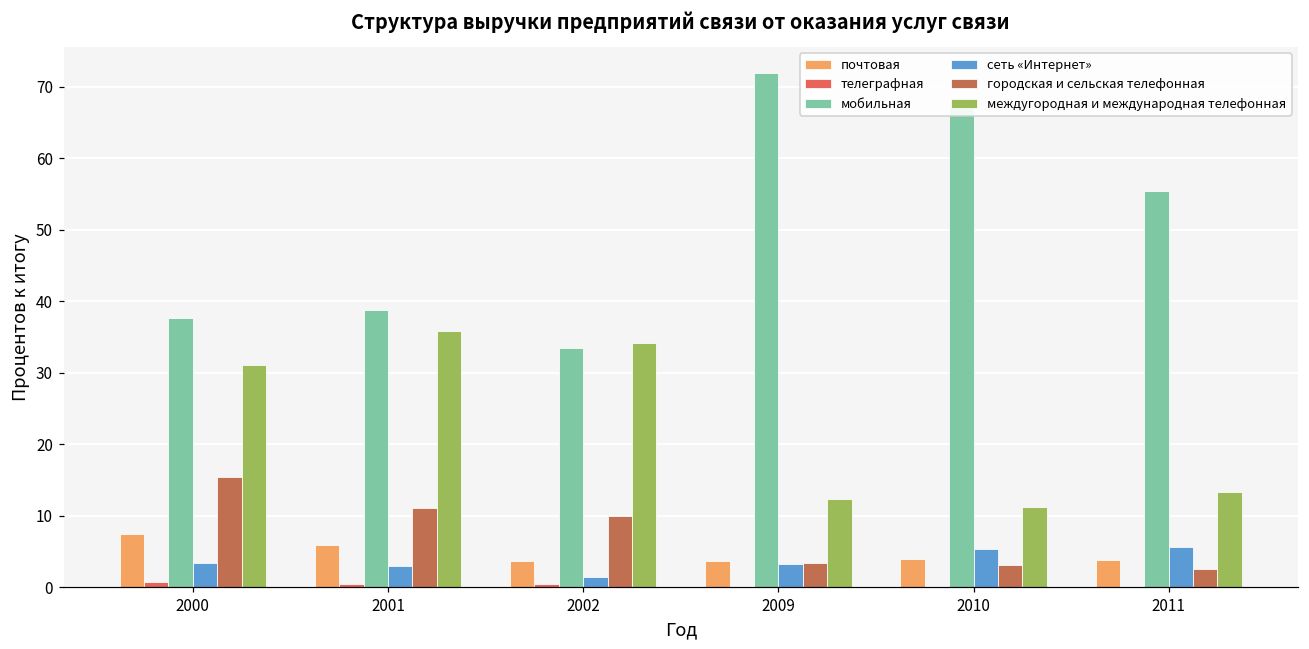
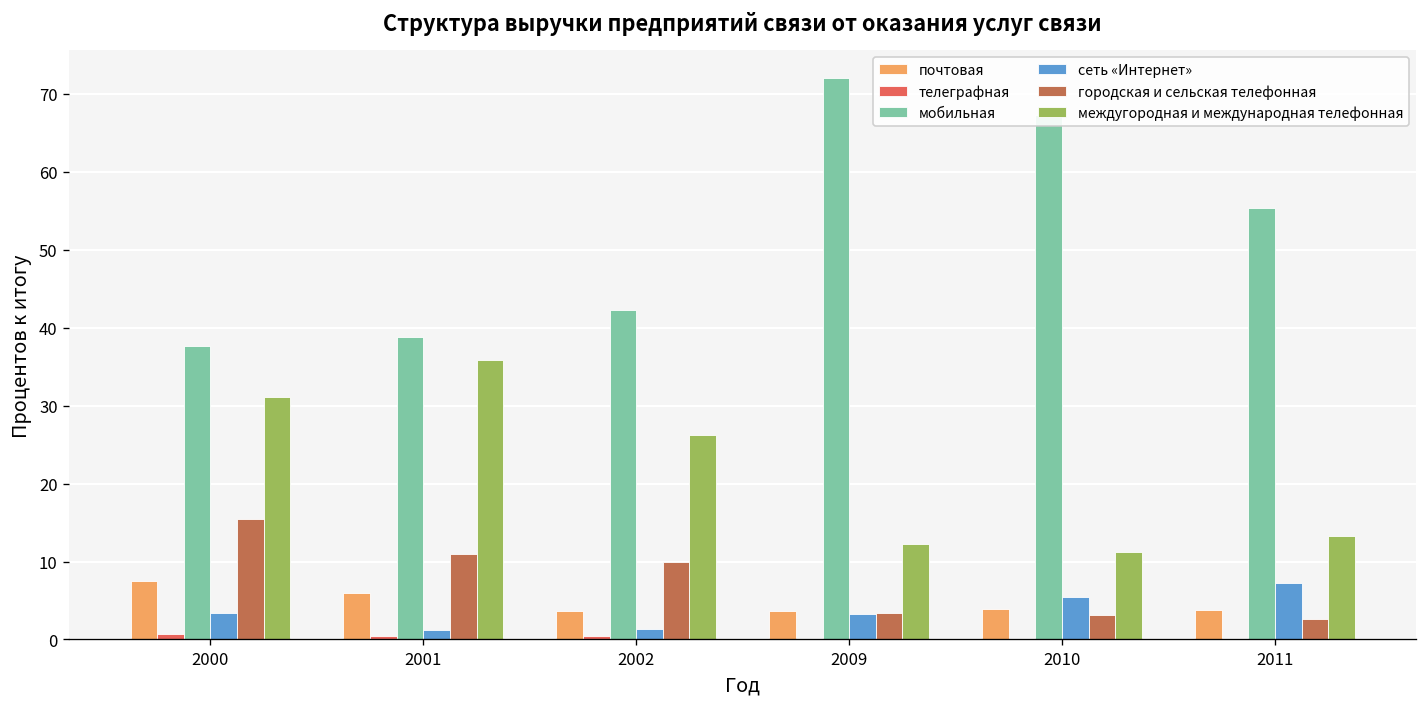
  {
    "почтовая": {
      "2000": 8,
      "2001": 6,
      "2002": 4,
      "2009": 4,
      "2010": 4,
      "2011": 4
    },
    "мобильная": {
      "2000": 38,
      "2001": 39,
-     "2002": 34,
+     "2002": 42,
      "2009": 72,
      "2011": 55
    },
    "сеть «Интернет»": {
      "2000": 3,
-     "2001": 3,
+     "2001": 1,
      "2002": 1,
      "2009": 3,
      "2010": 5,
-     "2011": 6
+     "2011": 7
    },
    "междугородная и международная телефонная": {
      "2000": 31,
      "2001": 36,
-     "2002": 34,
+     "2002": 26,
      "2009": 12,
      "2010": 11,
      "2011": 13
    }
  }
